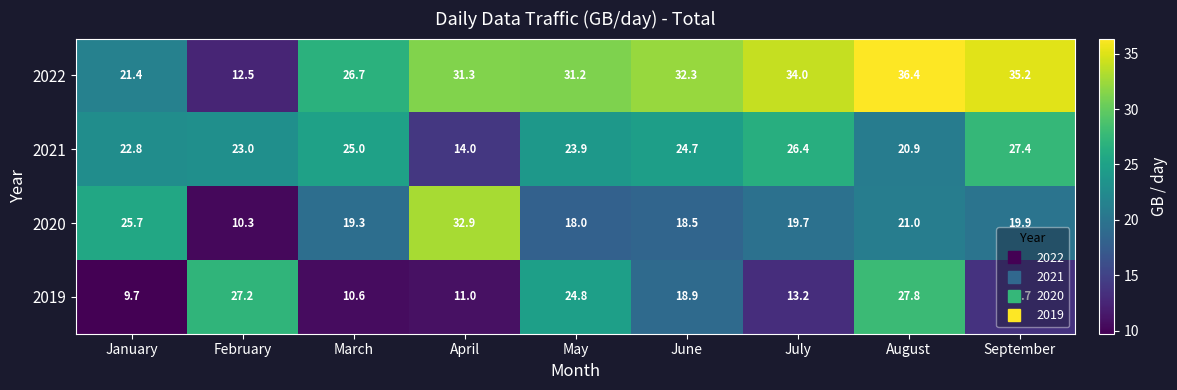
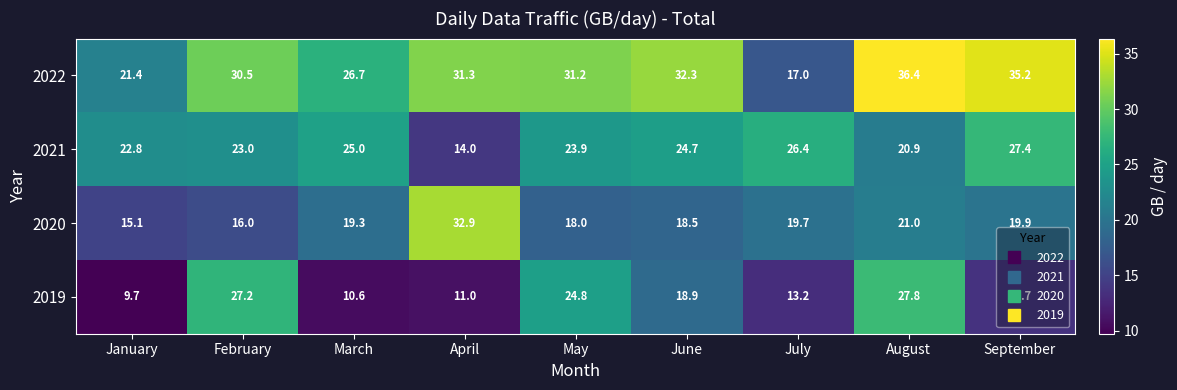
  {
    "2022": {
      "January": 21.4,
-     "February": 12.5,
+     "February": 30.5,
      "March": 26.7,
      "April": 31.3,
      "May": 31.2,
      "June": 32.3,
-     "July": 34.0,
+     "July": 17.0,
      "August": 36.4,
      "September": 35.2
    },
    "2021": {
      "January": 22.8,
      "February": 23.0,
      "March": 25.0,
      "April": 14.0,
      "May": 23.9,
      "June": 24.7,
      "July": 26.4,
      "August": 20.9,
      "September": 27.4
    },
    "2020": {
-     "January": 25.7,
-     "February": 10.3,
+     "January": 15.1,
+     "February": 16.0,
      "March": 19.3,
      "April": 32.9,
      "May": 18.0,
      "June": 18.5,
      "July": 19.7,
      "August": 21.0
    },
    "2019": {
      "January": 9.7,
      "February": 27.2,
      "March": 10.6,
      "April": 11.0,
      "May": 24.8,
      "June": 18.9,
      "July": 13.2,
      "August": 27.8
    }
  }
